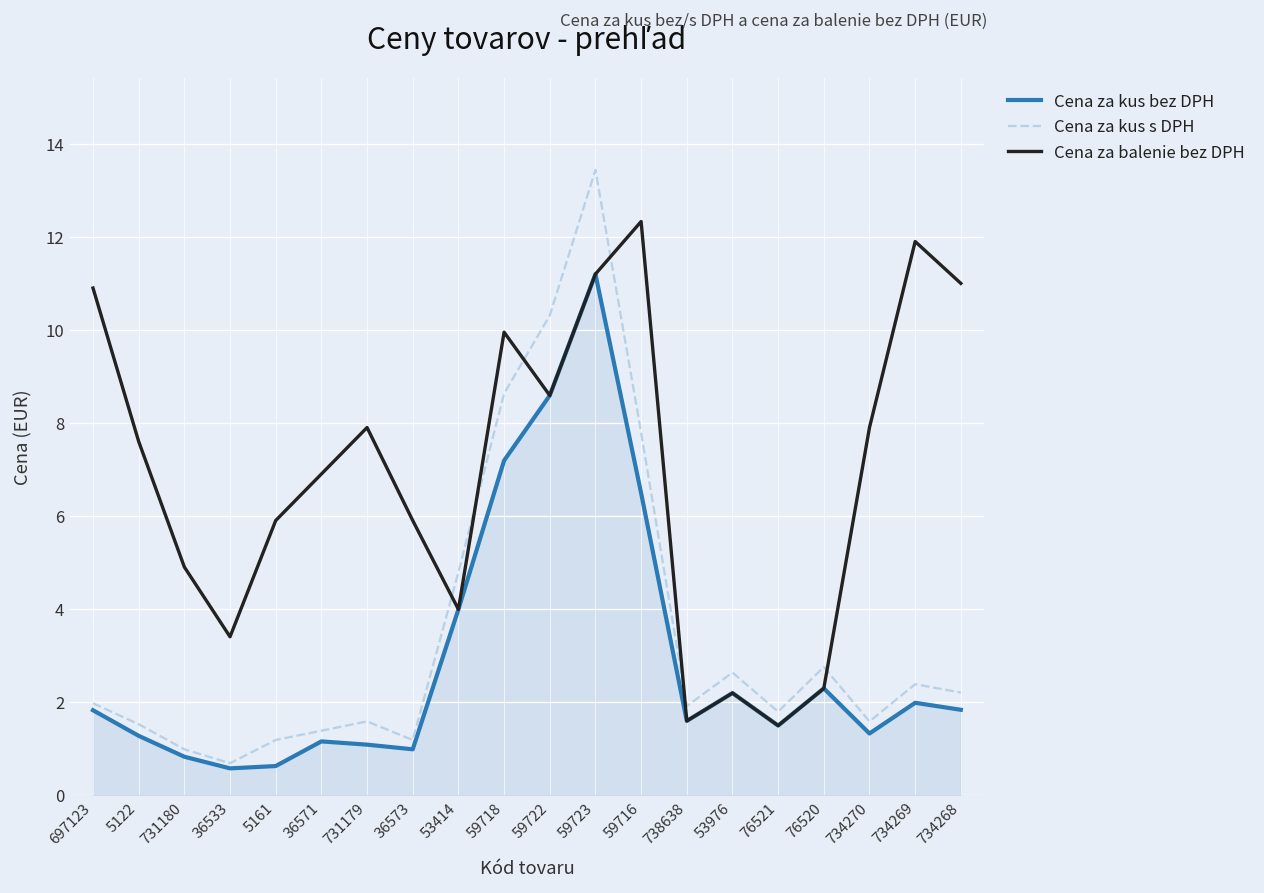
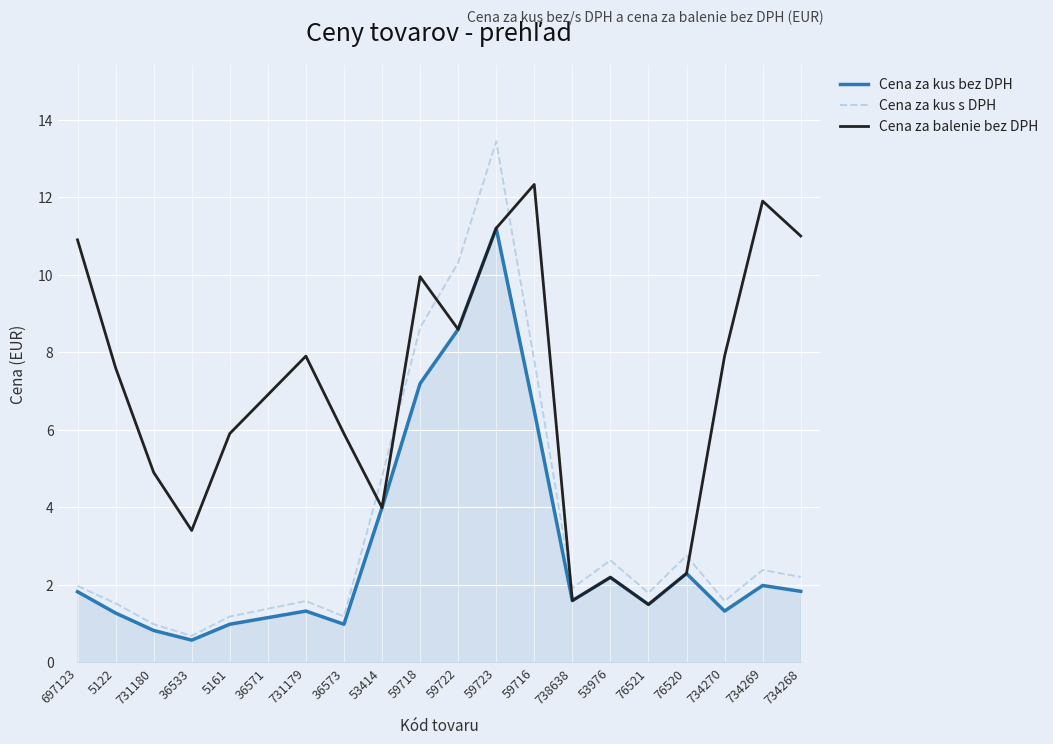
  {
    "Cena za kus bez DPH": {
      "697123": 1.8,
      "5122": 1.3,
      "731180": 0.8,
      "36533": 0.6,
-     "5161": 0.6,
+     "5161": 1.0,
      "36571": 1.2,
-     "731179": 1.1,
+     "731179": 1.3,
      "36573": 1.0,
      "59718": 7.2,
      "59716": 6.5,
      "734270": 1.3,
      "734269": 2.0,
      "734268": 1.8
    },
    "Cena za kus s DPH": {
      "697123": 2.0,
      "5122": 1.5,
      "731180": 1.0,
      "36533": 0.7,
      "5161": 1.2,
      "36571": 1.4,
      "731179": 1.6,
      "36573": 1.2,
      "53414": 4.8,
      "59718": 8.6,
      "59722": 10.3,
      "59723": 13.4,
      "59716": 7.8,
      "738638": 1.9,
      "53976": 2.6,
      "76521": 1.8,
      "76520": 2.8,
      "734270": 1.6,
      "734269": 2.4,
      "734268": 2.2
    },
    "Cena za balenie bez DPH": {
      "697123": 10.9,
      "5122": 7.6,
      "731180": 4.9,
      "36533": 3.4,
      "5161": 5.9,
      "36571": 6.9,
      "731179": 7.9,
      "36573": 5.9,
      "59718": 10.0,
      "59716": 12.3,
      "734270": 7.9,
      "734269": 11.9,
      "734268": 11.0
    }
  }
